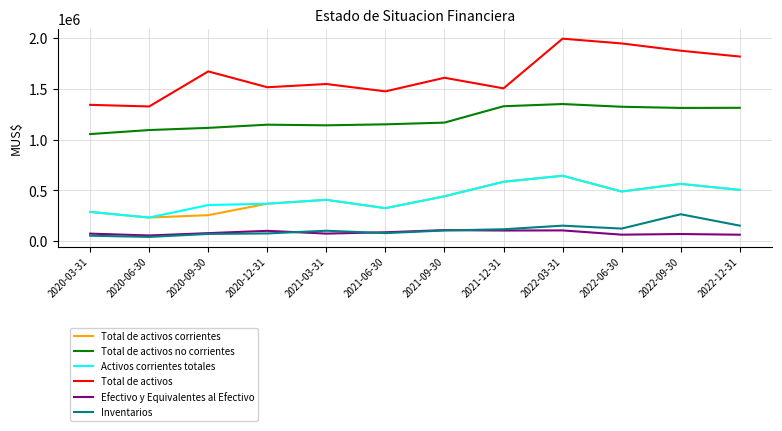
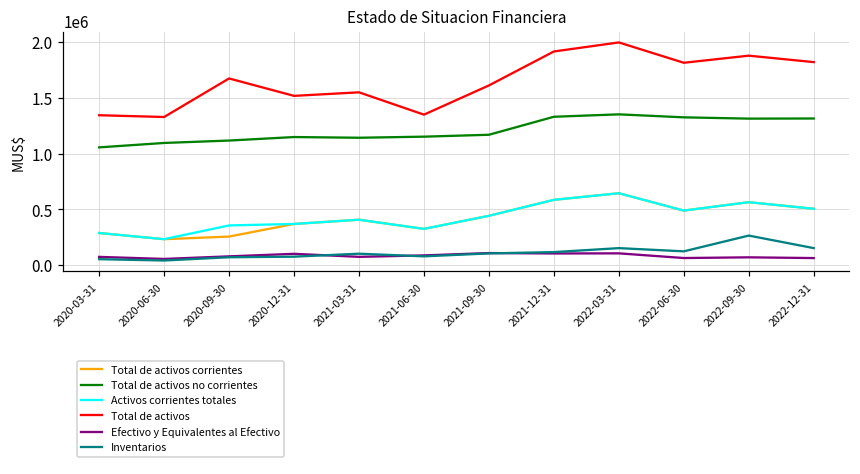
  {
    "Total de activos corrientes": {
      "2020-09-30": 260000
    },
    "Total de activos no corrientes": {
      "2020-03-31": 1060000,
      "2020-06-30": 1100000,
      "2020-09-30": 1120000,
      "2020-12-31": 1150000,
      "2021-03-31": 1140000,
      "2021-06-30": 1150000,
      "2021-09-30": 1170000,
      "2021-12-31": 1330000,
      "2022-03-31": 1350000,
      "2022-06-30": 1330000,
      "2022-09-30": 1310000,
      "2022-12-31": 1320000
    },
    "Activos corrientes totales": {
      "2020-09-30": 360000
    },
    "Total de activos": {
      "2020-03-31": 1340000,
      "2020-06-30": 1330000,
      "2020-09-30": 1670000,
      "2020-12-31": 1520000,
      "2021-03-31": 1550000,
-     "2021-06-30": 1480000,
+     "2021-06-30": 1350000,
      "2021-09-30": 1610000,
-     "2021-12-31": 1510000,
+     "2021-12-31": 1920000,
      "2022-03-31": 2000000,
-     "2022-06-30": 1950000,
+     "2022-06-30": 1810000,
      "2022-09-30": 1880000,
      "2022-12-31": 1820000
    },
    "Efectivo y Equivalentes al Efectivo": {
      "2020-12-31": 100000,
      "2021-03-31": 70000,
      "2022-03-31": 110000,
      "2022-06-30": 60000,
      "2022-09-30": 70000,
      "2022-12-31": 60000
    },
    "Inventarios": {
      "2020-12-31": 80000,
      "2021-03-31": 100000,
      "2022-03-31": 150000,
      "2022-06-30": 120000,
      "2022-09-30": 270000,
      "2022-12-31": 150000
    }
  }
